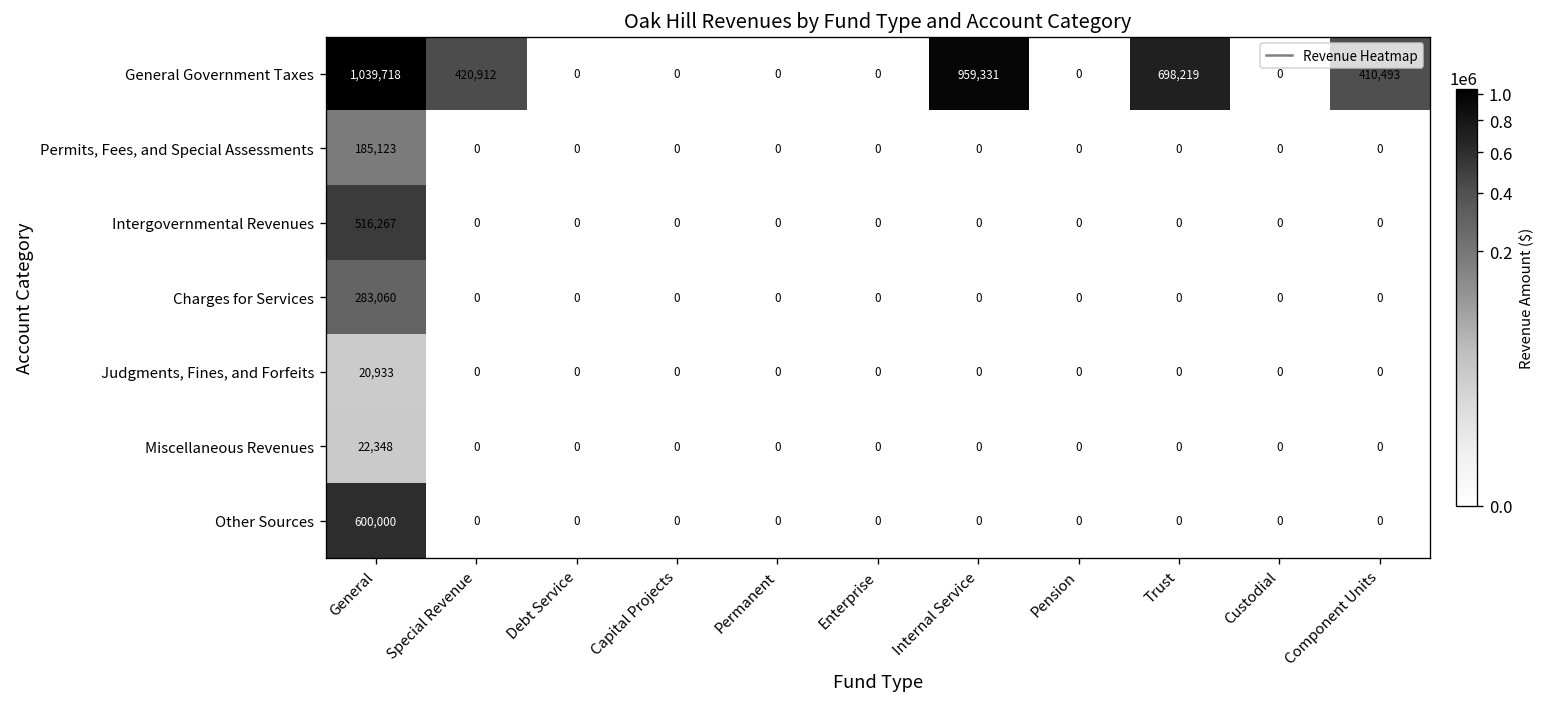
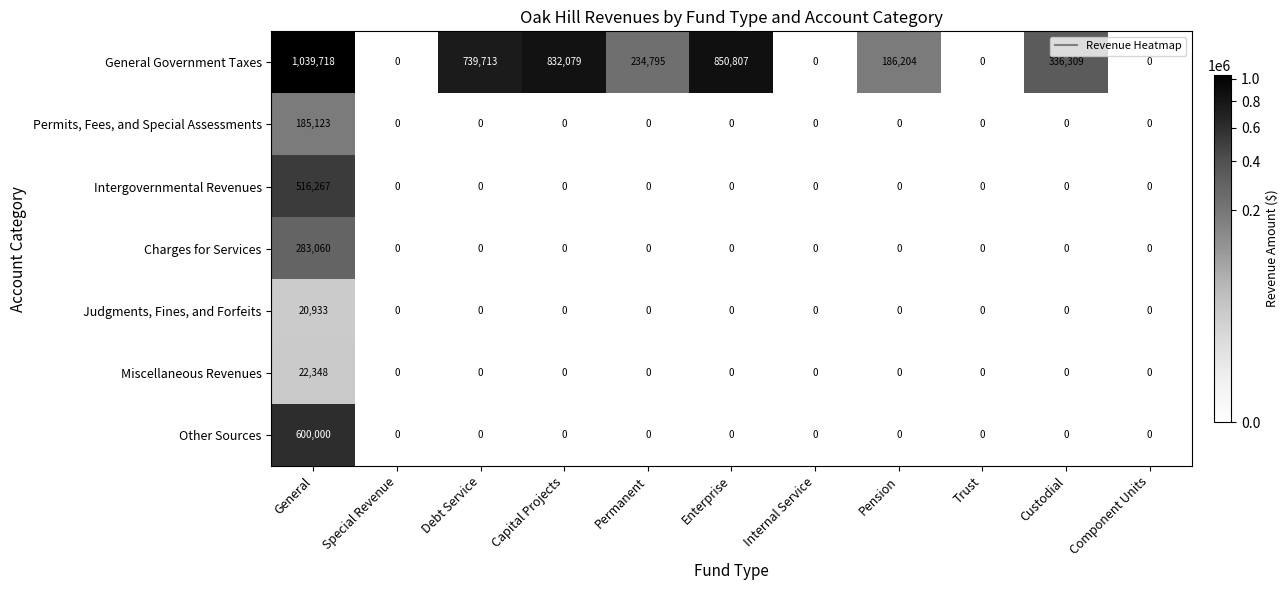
  {
    "General Government Taxes": {
      "General": "1,039,718",
-     "Special Revenue": "420,912",
-     "Debt Service": "0",
-     "Capital Projects": "0",
-     "Permanent": "0",
-     "Enterprise": "0",
-     "Internal Service": "959,331",
-     "Pension": "0",
-     "Trust": "698,219",
-     "Custodial": "0",
-     "Component Units": "410,493"
+     "Special Revenue": "0",
+     "Debt Service": "739,713",
+     "Capital Projects": "832,079",
+     "Permanent": "234,795",
+     "Enterprise": "850,807",
+     "Internal Service": "0",
+     "Pension": "186,204",
+     "Trust": "0",
+     "Custodial": "336,309",
+     "Component Units": "0"
    },
    "Permits, Fees, and Special Assessments": {
      "General": "185,123",
      "Special Revenue": "0",
      "Debt Service": "0",
      "Capital Projects": "0",
      "Permanent": "0",
      "Enterprise": "0",
      "Internal Service": "0",
      "Pension": "0",
      "Trust": "0",
      "Custodial": "0",
      "Component Units": "0"
    },
    "Intergovernmental Revenues": {
      "General": "516,267",
      "Special Revenue": "0",
      "Debt Service": "0",
      "Capital Projects": "0",
      "Permanent": "0",
      "Enterprise": "0",
      "Internal Service": "0",
      "Pension": "0",
      "Trust": "0",
      "Custodial": "0",
      "Component Units": "0"
    },
    "Charges for Services": {
      "General": "283,060",
      "Special Revenue": "0",
      "Debt Service": "0",
      "Capital Projects": "0",
      "Permanent": "0",
      "Enterprise": "0",
      "Internal Service": "0",
      "Pension": "0",
      "Trust": "0",
      "Custodial": "0",
      "Component Units": "0"
    },
    "Judgments, Fines, and Forfeits": {
      "General": "20,933",
      "Special Revenue": "0",
      "Debt Service": "0",
      "Capital Projects": "0",
      "Permanent": "0",
      "Enterprise": "0",
      "Internal Service": "0",
      "Pension": "0",
      "Trust": "0",
      "Custodial": "0",
      "Component Units": "0"
    },
    "Miscellaneous Revenues": {
      "General": "22,348",
      "Special Revenue": "0",
      "Debt Service": "0",
      "Capital Projects": "0",
      "Permanent": "0",
      "Enterprise": "0",
      "Internal Service": "0",
      "Pension": "0",
      "Trust": "0",
      "Custodial": "0",
      "Component Units": "0"
    },
    "Other Sources": {
      "General": "600,000",
      "Special Revenue": "0",
      "Debt Service": "0",
      "Capital Projects": "0",
      "Permanent": "0",
      "Enterprise": "0",
      "Internal Service": "0",
      "Pension": "0",
      "Trust": "0",
      "Custodial": "0",
      "Component Units": "0"
    }
  }
